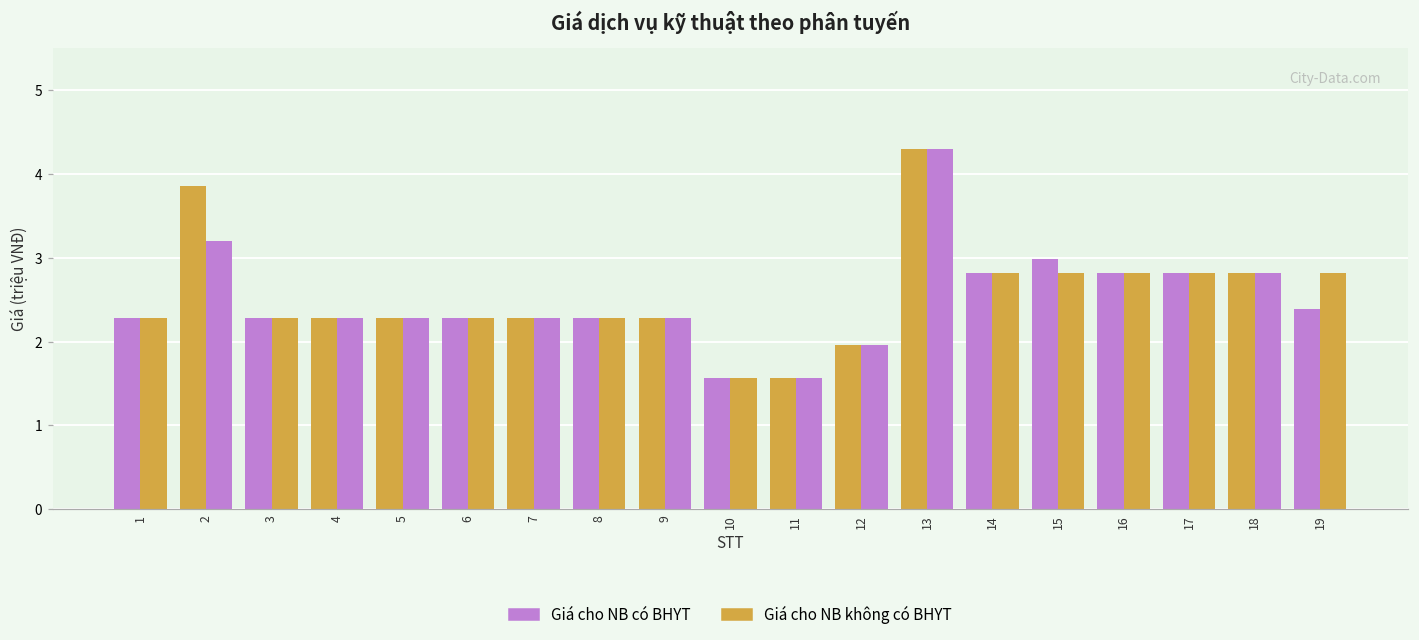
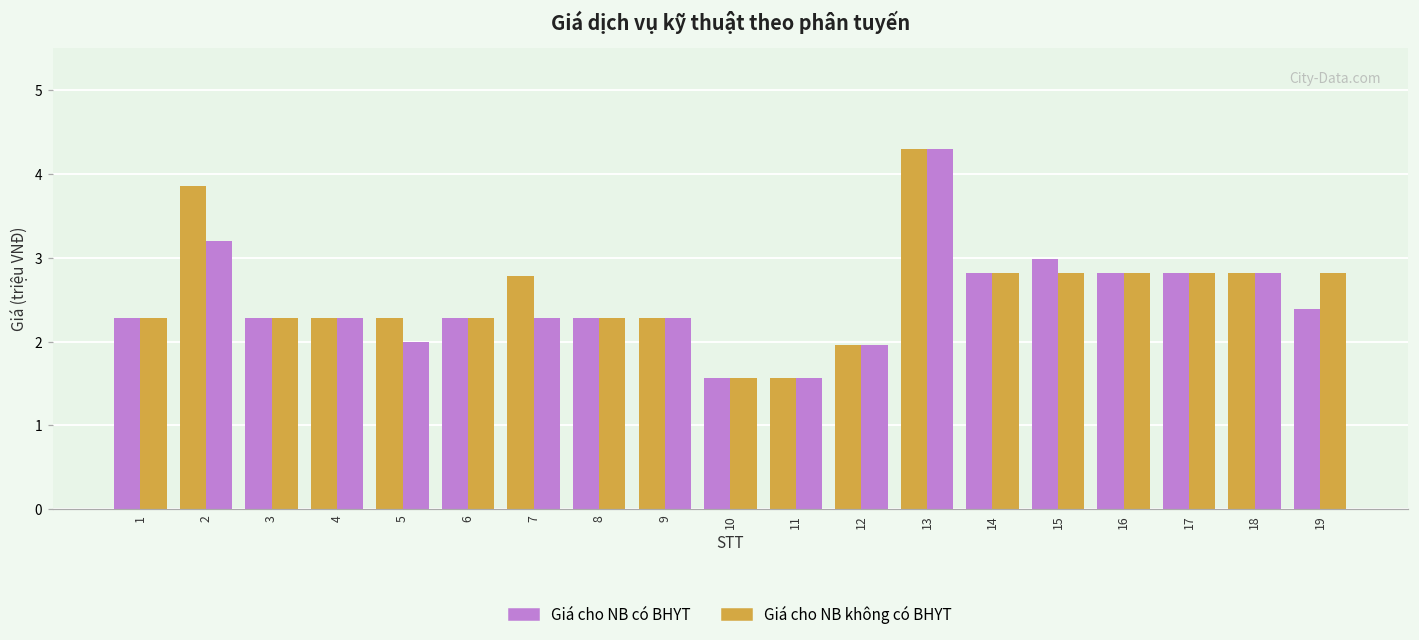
  {
    "Giá cho NB có BHYT": {
      "1": 2.3,
      "2": 3.9,
      "3": 2.3,
      "4": 2.3,
      "5": 2.3,
      "6": 2.3,
-     "7": 2.3,
+     "7": 2.8,
      "8": 2.3,
      "9": 2.3,
      "10": 1.6,
      "11": 1.6,
      "12": 2.0,
      "13": 4.3,
      "14": 2.8,
      "15": 3.0,
      "16": 2.8,
      "17": 2.8,
      "18": 2.8,
      "19": 2.4
    },
    "Giá cho NB không có BHYT": {
      "1": 2.3,
      "2": 3.2,
      "3": 2.3,
      "4": 2.3,
-     "5": 2.3,
+     "5": 2.0,
      "6": 2.3,
      "7": 2.3,
      "8": 2.3,
      "9": 2.3,
      "10": 1.6,
      "11": 1.6,
      "12": 2.0,
      "13": 4.3,
      "14": 2.8,
      "15": 2.8,
      "16": 2.8,
      "17": 2.8,
      "18": 2.8,
      "19": 2.8
    }
  }
